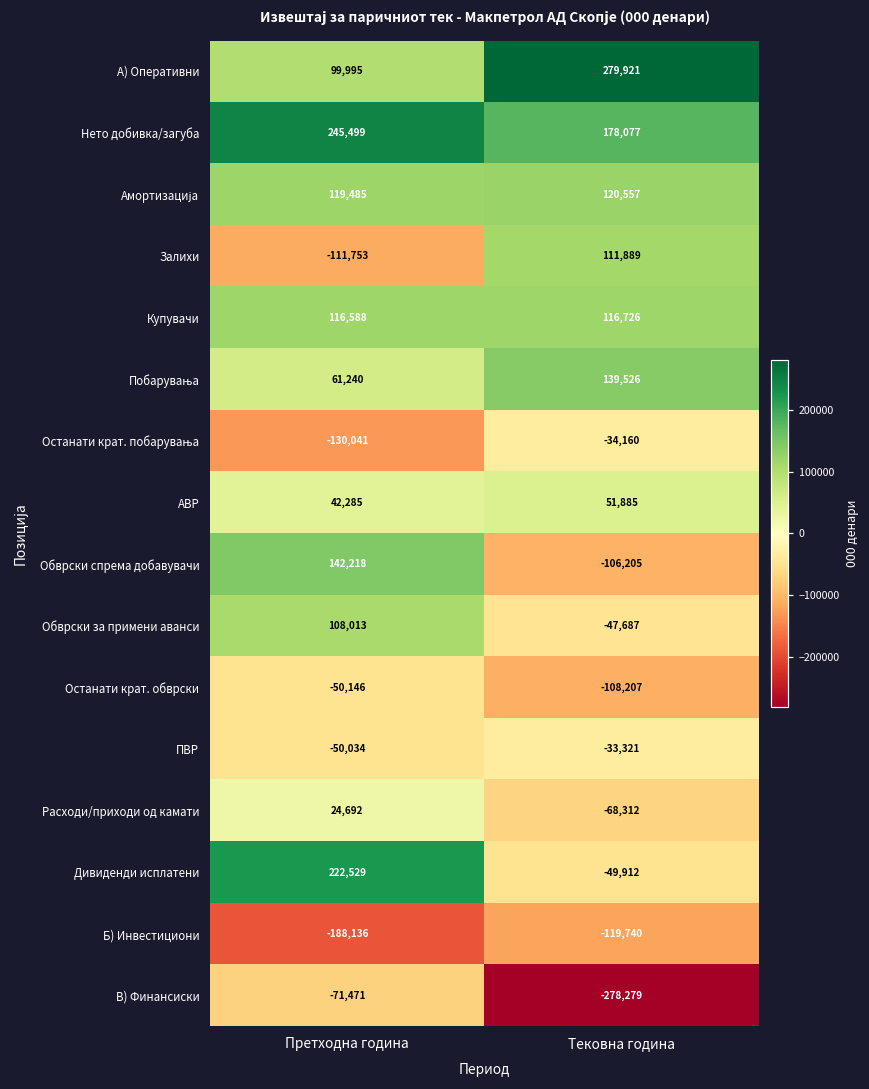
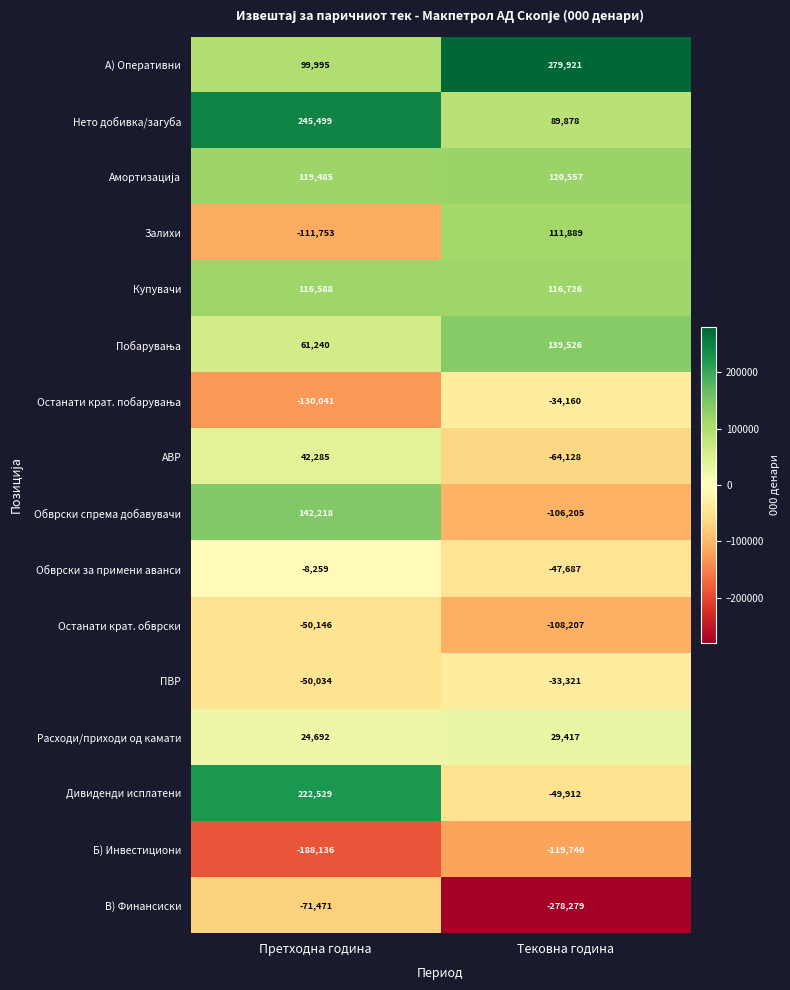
  {
    "А) Оперативни": {
      "Претходна година": "99,995",
      "Тековна година": "279,921"
    },
    "Нето добивка/загуба": {
      "Претходна година": "245,499",
-     "Тековна година": "178,077"
+     "Тековна година": "89,878"
    },
    "Амортизација": {
      "Претходна година": "119,485",
      "Тековна година": "120,557"
    },
    "Залихи": {
      "Претходна година": "-111,753",
      "Тековна година": "111,889"
    },
    "Купувачи": {
      "Претходна година": "116,588",
      "Тековна година": "116,726"
    },
    "Побарувања": {
      "Претходна година": "61,240",
      "Тековна година": "139,526"
    },
    "Останати крат. побарувања": {
      "Претходна година": "-130,041",
      "Тековна година": "-34,160"
    },
    "АВР": {
      "Претходна година": "42,285",
-     "Тековна година": "51,885"
+     "Тековна година": "-64,128"
    },
    "Обврски спрема добавувачи": {
      "Претходна година": "142,218",
      "Тековна година": "-106,205"
    },
    "Обврски за примени аванси": {
-     "Претходна година": "108,013",
+     "Претходна година": "-8,259",
      "Тековна година": "-47,687"
    },
    "Останати крат. обврски": {
      "Претходна година": "-50,146",
      "Тековна година": "-108,207"
    },
    "ПВР": {
      "Претходна година": "-50,034",
      "Тековна година": "-33,321"
    },
    "Расходи/приходи од камати": {
      "Претходна година": "24,692",
-     "Тековна година": "-68,312"
+     "Тековна година": "29,417"
    },
    "Дивиденди исплатени": {
      "Претходна година": "222,529",
      "Тековна година": "-49,912"
    },
    "Б) Инвестициони": {
      "Претходна година": "-188,136",
      "Тековна година": "-119,740"
    },
    "В) Финансиски": {
      "Претходна година": "-71,471",
      "Тековна година": "-278,279"
    }
  }
